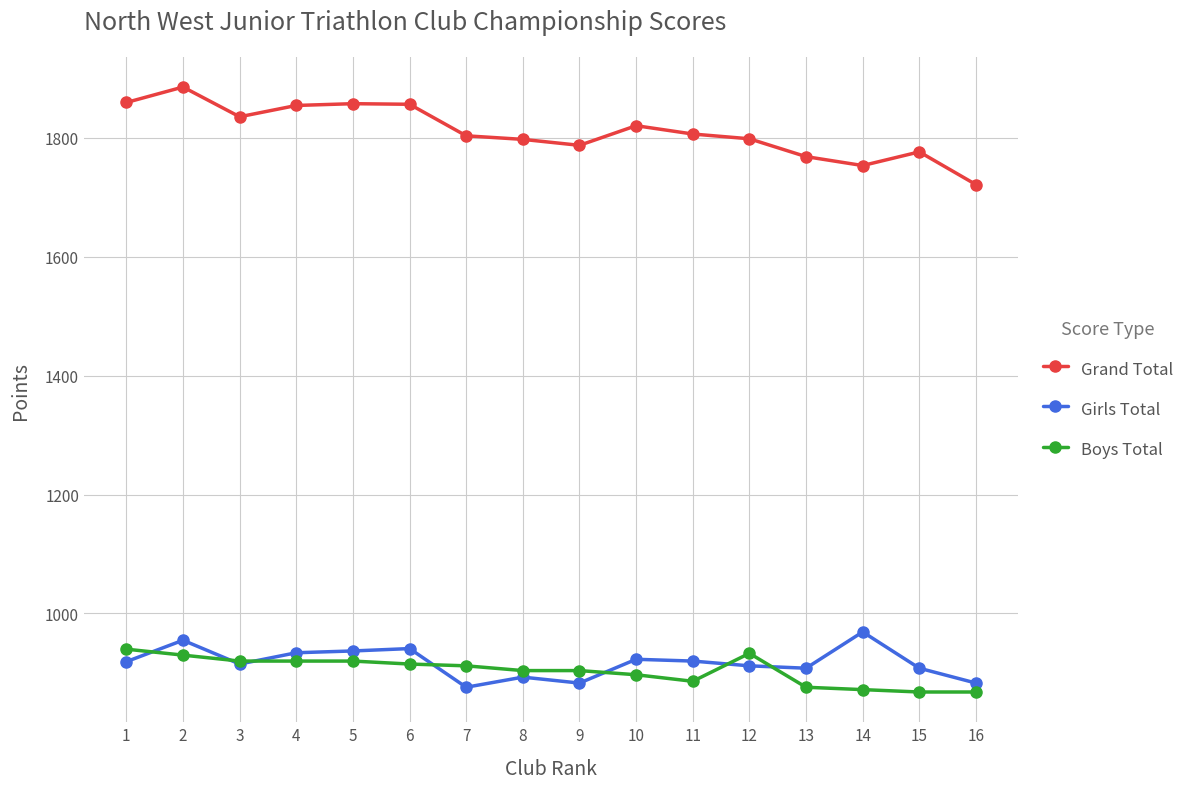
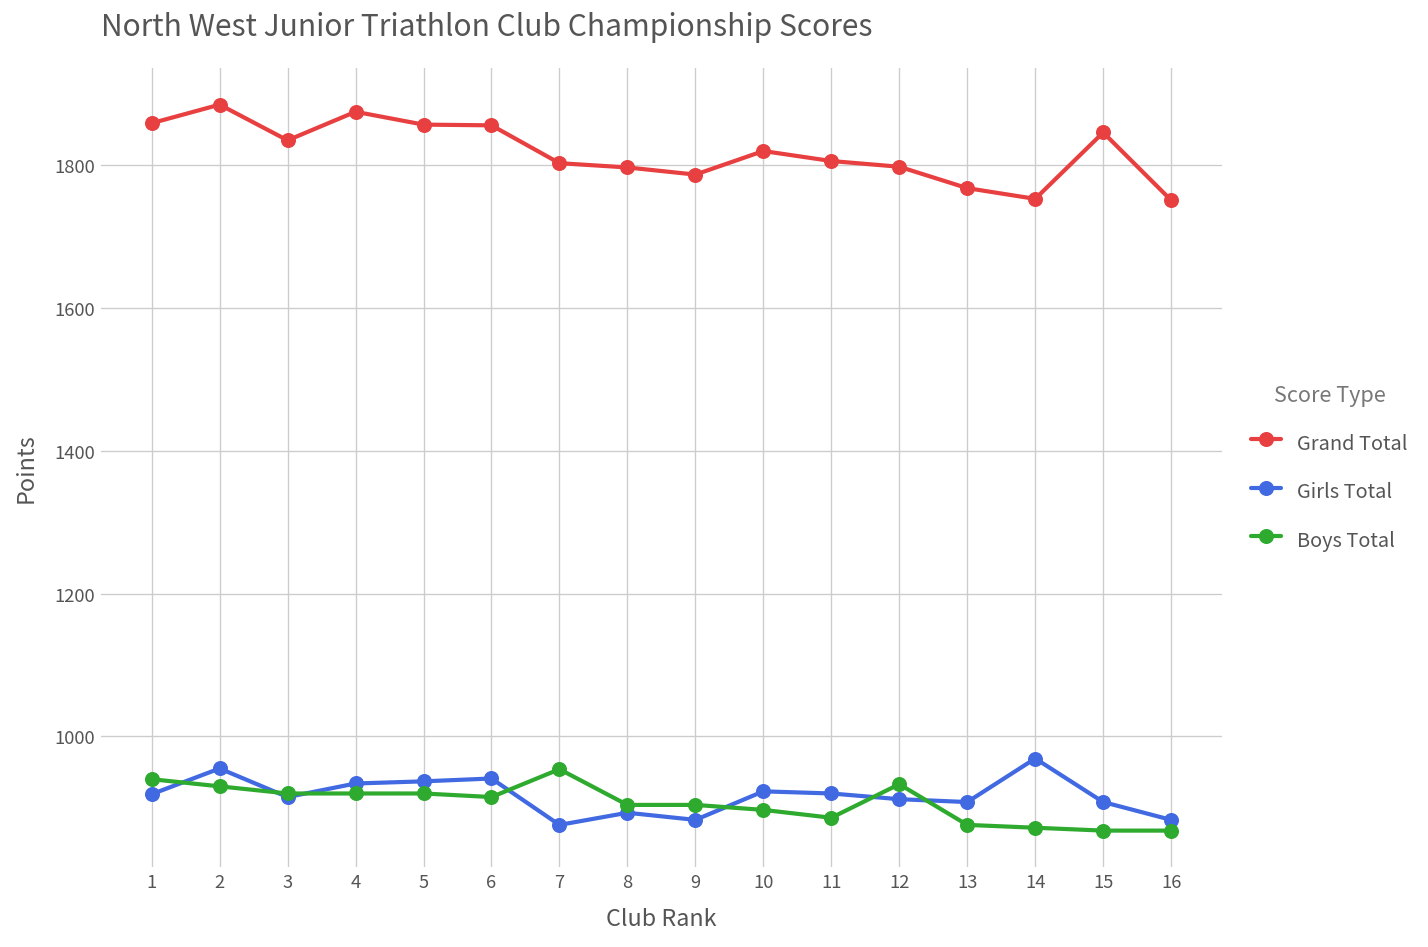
  {
    "Grand Total": {
      "1": 1860,
      "2": 1890,
      "3": 1840,
-     "4": 1850,
+     "4": 1880,
      "5": 1860,
      "6": 1860,
      "7": 1800,
      "8": 1800,
      "9": 1790,
      "10": 1820,
      "11": 1810,
      "12": 1800,
      "13": 1770,
      "14": 1750,
-     "15": 1780,
-     "16": 1720
+     "15": 1850,
+     "16": 1750
    },
    "Girls Total": {
      "1": 920,
      "2": 960,
      "3": 920,
      "4": 930,
      "5": 940,
      "6": 940,
      "7": 880,
      "8": 890,
      "9": 880,
      "10": 920,
      "11": 920,
      "12": 910,
      "13": 910,
      "14": 970,
      "15": 910,
      "16": 880
    },
    "Boys Total": {
      "1": 940,
      "2": 930,
      "3": 920,
      "4": 920,
      "5": 920,
      "6": 920,
-     "7": 910,
+     "7": 950,
      "8": 900,
      "9": 900,
      "10": 900,
      "11": 890,
      "12": 930,
      "13": 880,
      "14": 870,
      "15": 870,
      "16": 870
    }
  }
